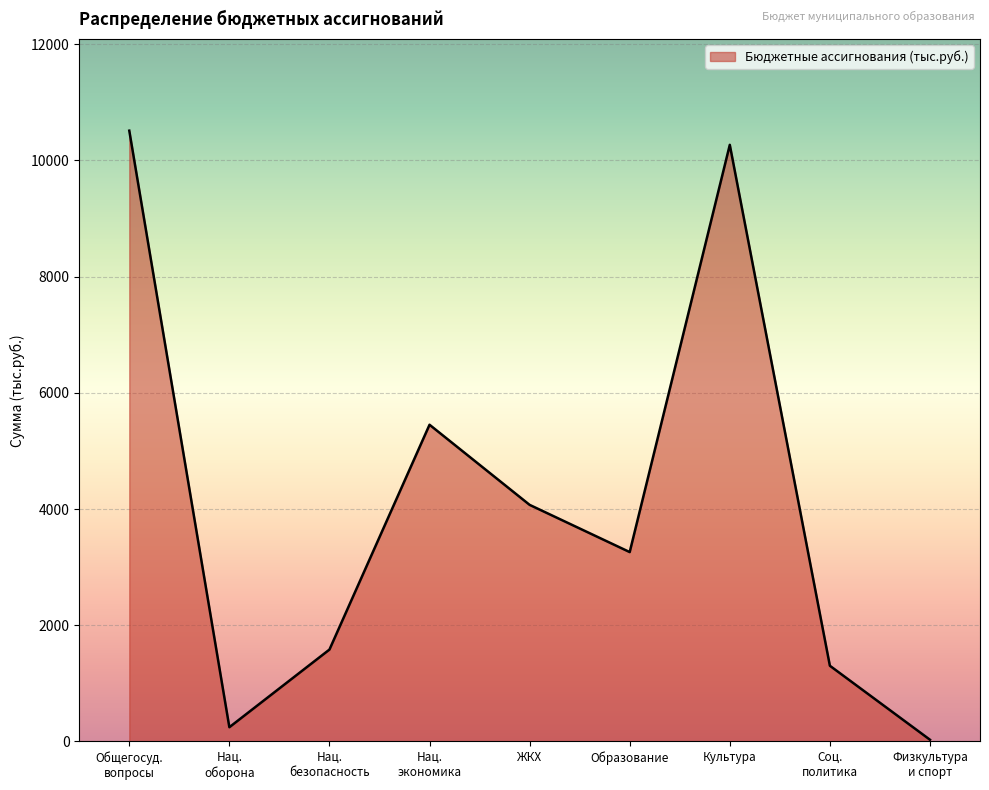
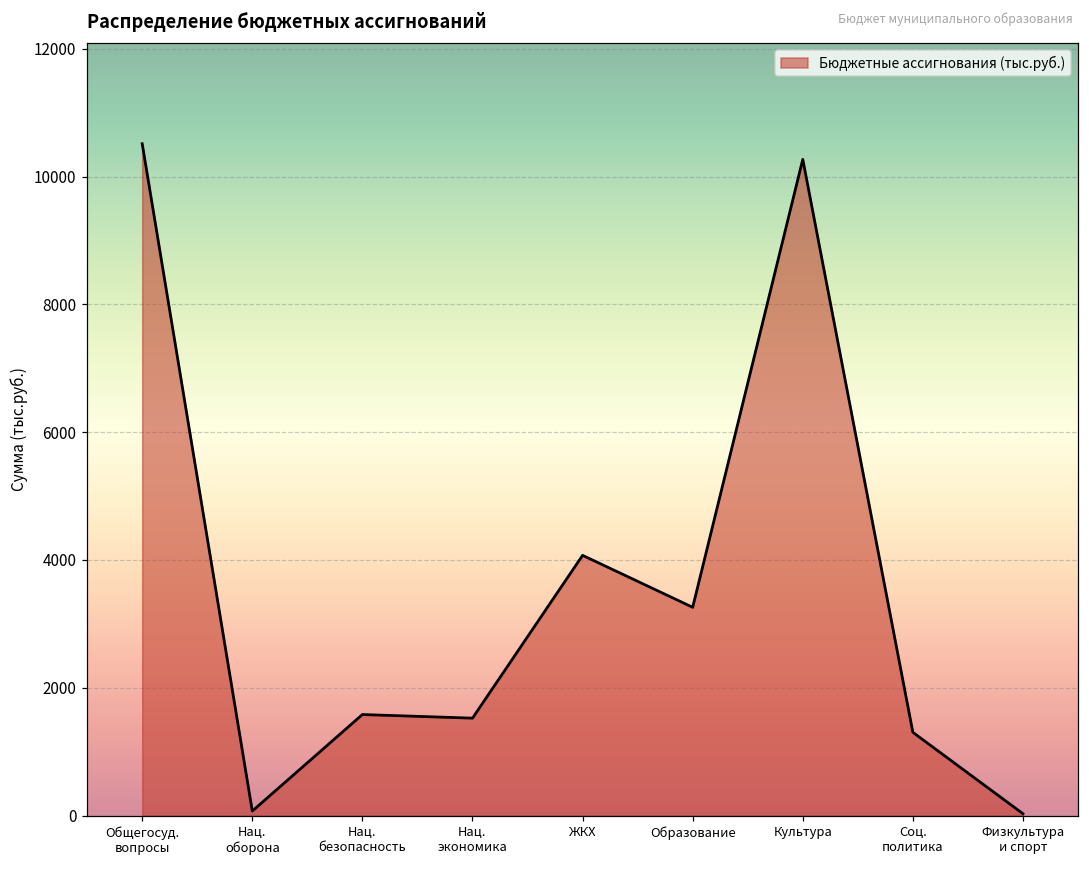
  {
    "Общегосуд. вопросы": 10500,
-   "Нац. оборона": 200,
+   "Нац. оборона": 100,
    "Нац. безопасность": 1600,
-   "Нац. экономика": 5500,
+   "Нац. экономика": 1500,
    "ЖКХ": 4100,
    "Образование": 3300,
    "Культура": 10300,
    "Соц. политика": 1300,
    "Физкультура и спорт": 0
  }
